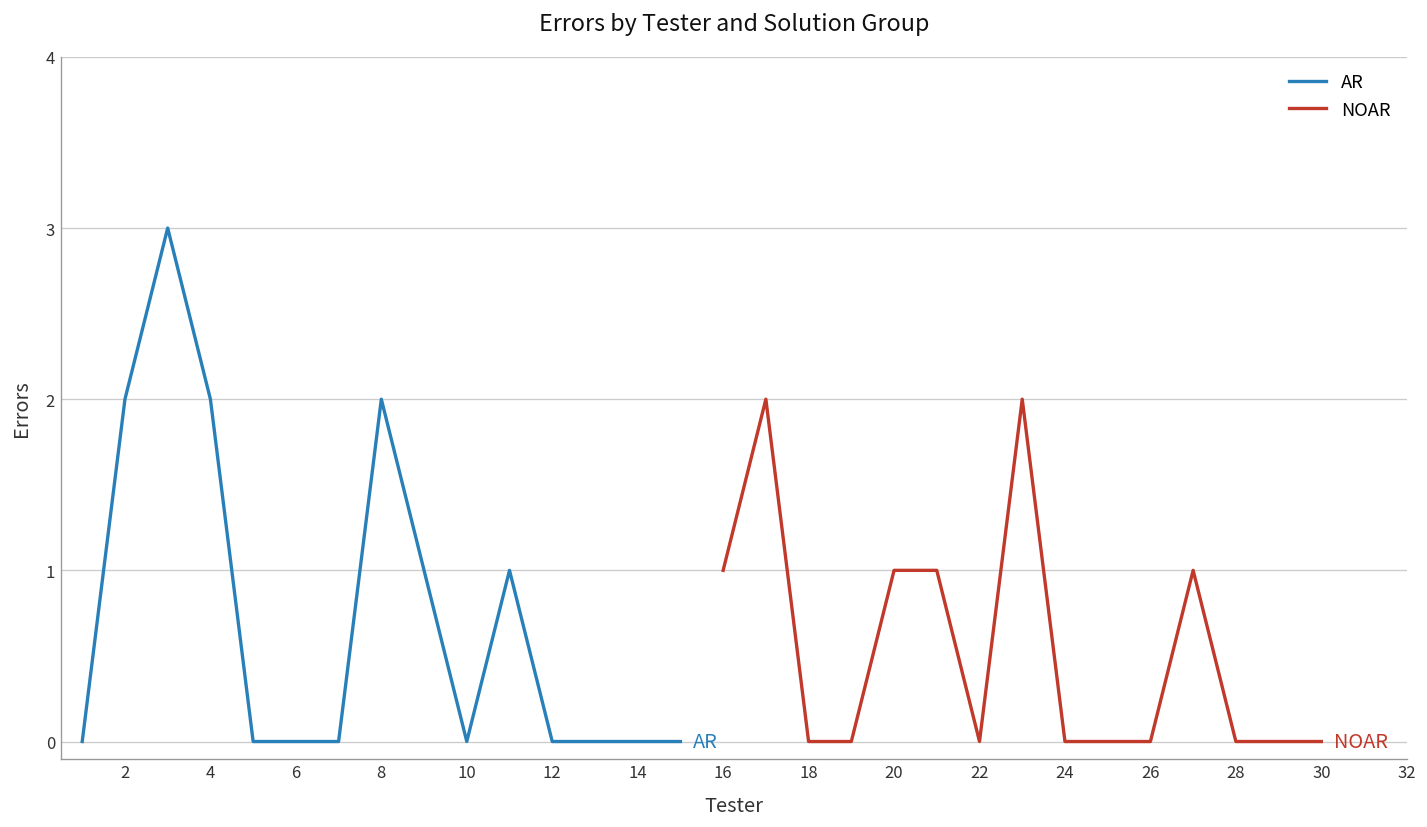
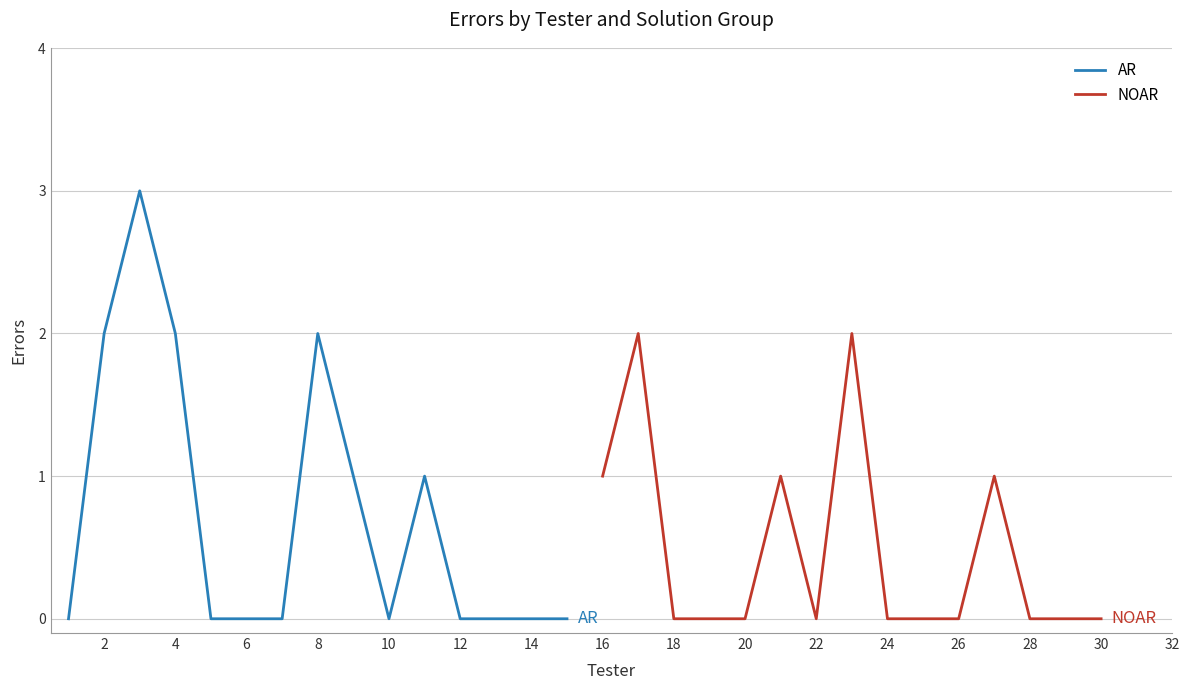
  {
    "AR": {
      "2": 2,
      "4": 2,
      "6": 0,
      "8": 2,
      "10": 0,
      "12": 0,
      "14": 0
    },
    "NOAR": {
      "16": 1,
      "18": 0,
-     "20": 1,
+     "20": 0,
      "22": 0,
      "24": 0,
      "26": 0,
      "28": 0,
      "30": 0
    }
  }
